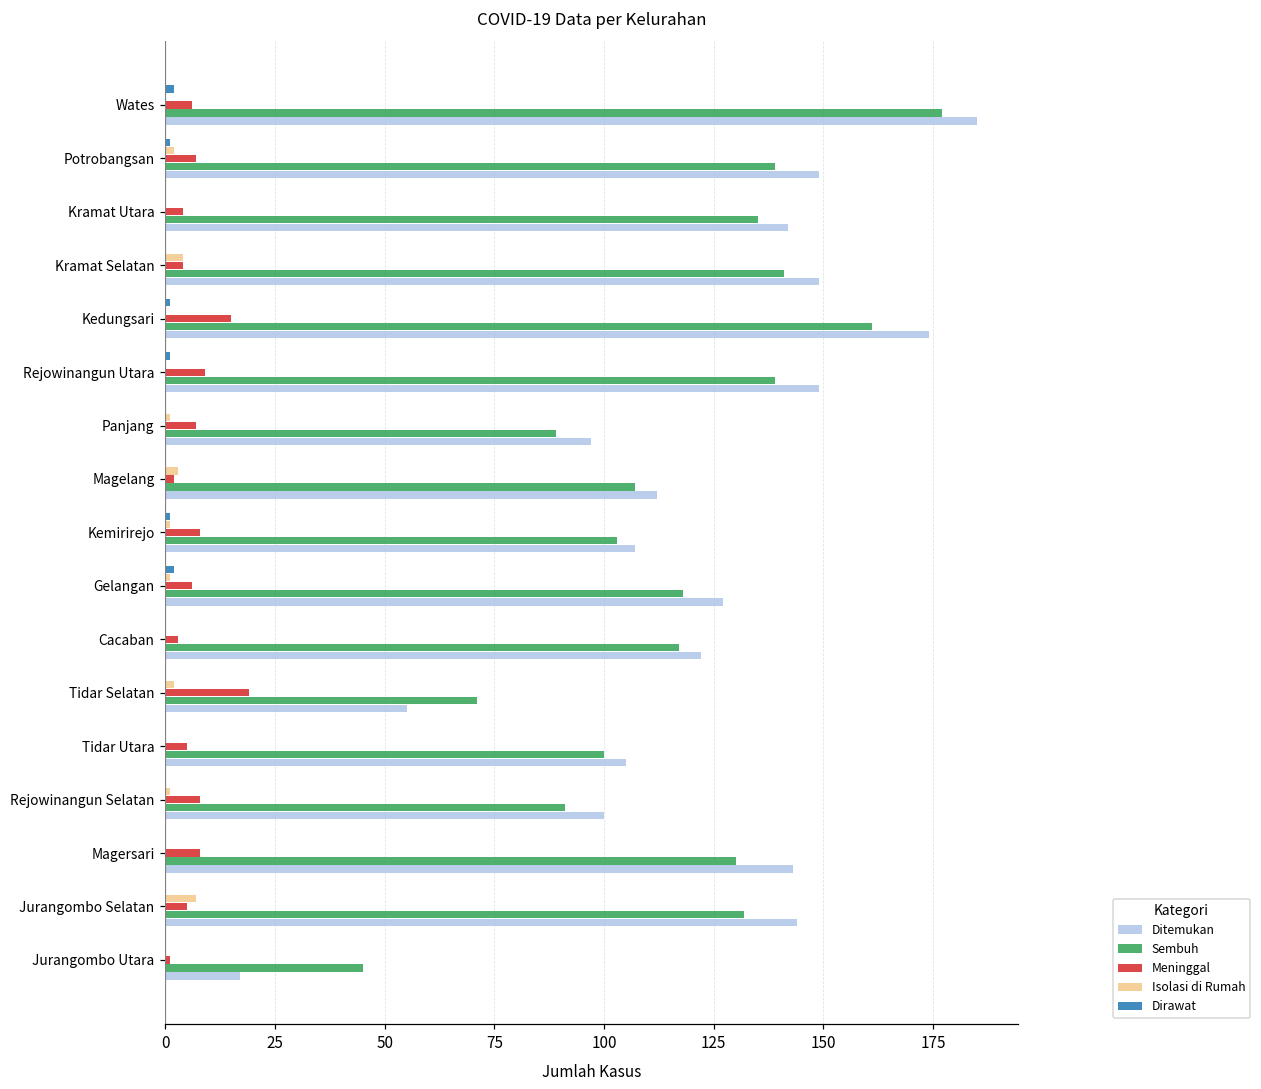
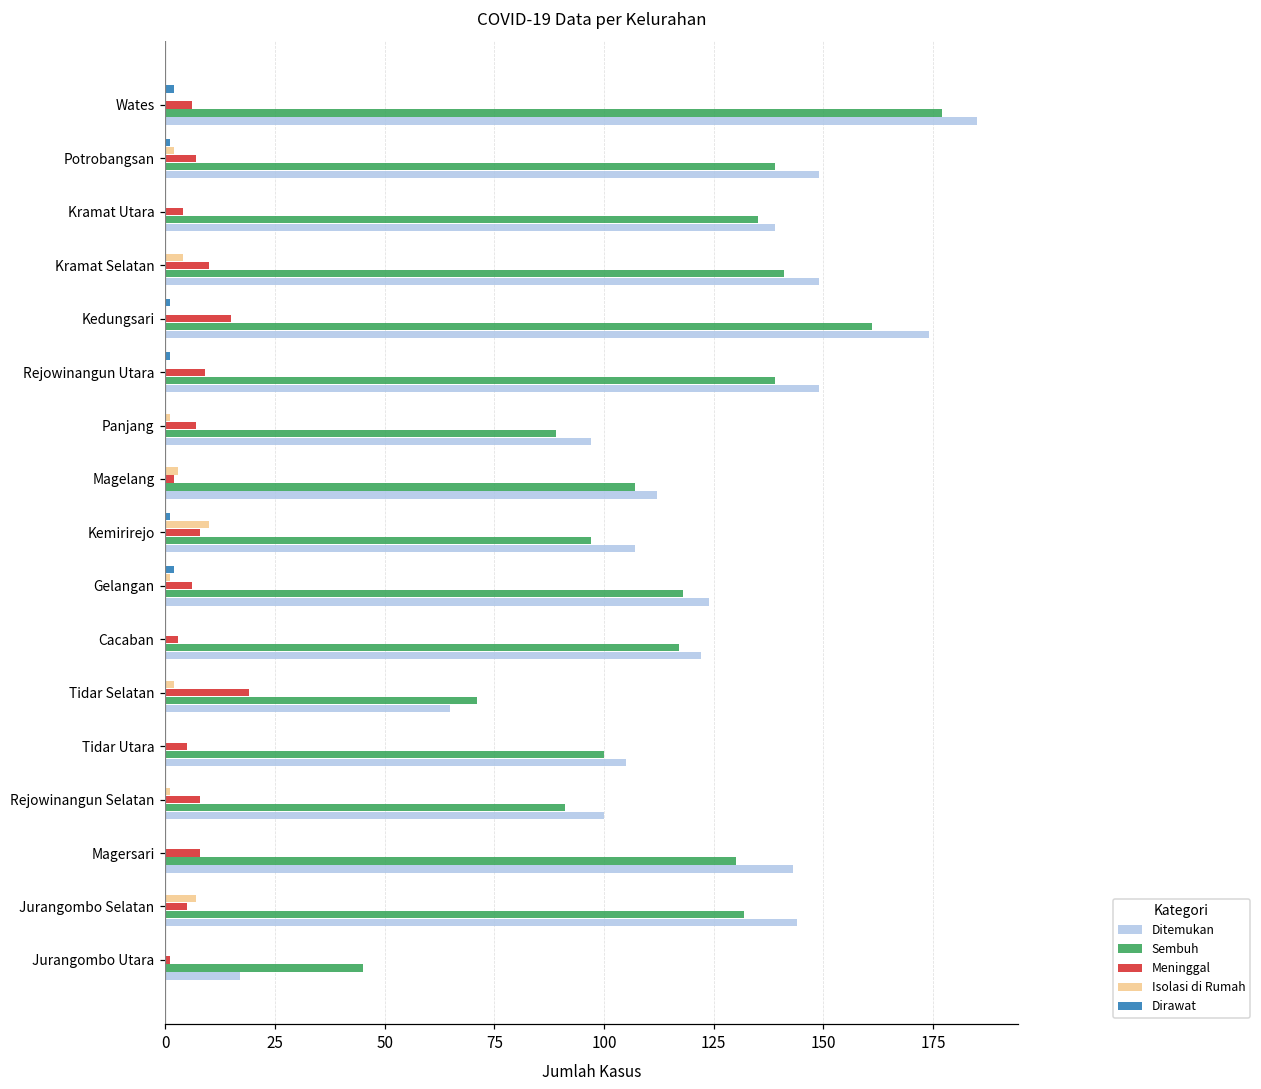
  {
    "Ditemukan": {
      "Wates": 185,
      "Potrobangsan": 149,
-     "Kramat Utara": 142,
+     "Kramat Utara": 139,
      "Kramat Selatan": 149,
      "Kedungsari": 174,
      "Rejowinangun Utara": 149,
      "Panjang": 97,
      "Magelang": 112,
      "Kemirirejo": 107,
-     "Gelangan": 127,
+     "Gelangan": 124,
      "Cacaban": 122,
-     "Tidar Selatan": 55,
+     "Tidar Selatan": 65,
      "Tidar Utara": 105,
      "Rejowinangun Selatan": 100,
      "Magersari": 143,
      "Jurangombo Selatan": 144,
      "Jurangombo Utara": 17
    },
    "Sembuh": {
      "Wates": 177,
      "Potrobangsan": 139,
      "Kramat Utara": 135,
      "Kramat Selatan": 141,
      "Kedungsari": 161,
      "Rejowinangun Utara": 139,
      "Panjang": 89,
      "Magelang": 107,
-     "Kemirirejo": 103,
+     "Kemirirejo": 97,
      "Gelangan": 118,
      "Cacaban": 117,
      "Tidar Selatan": 71,
      "Tidar Utara": 100,
      "Rejowinangun Selatan": 91,
      "Magersari": 130,
      "Jurangombo Selatan": 132,
      "Jurangombo Utara": 45
    },
    "Meninggal": {
      "Wates": 6,
      "Potrobangsan": 7,
      "Kramat Utara": 4,
-     "Kramat Selatan": 4,
+     "Kramat Selatan": 10,
      "Kedungsari": 15,
      "Rejowinangun Utara": 9,
      "Panjang": 7,
      "Magelang": 2,
      "Kemirirejo": 8,
      "Gelangan": 6,
      "Cacaban": 3,
      "Tidar Selatan": 19,
      "Tidar Utara": 5,
      "Rejowinangun Selatan": 8,
      "Magersari": 8,
      "Jurangombo Selatan": 5,
      "Jurangombo Utara": 1
    },
    "Isolasi di Rumah": {
      "Wates": 0,
      "Potrobangsan": 2,
      "Kramat Utara": 0,
      "Kramat Selatan": 4,
      "Kedungsari": 0,
      "Rejowinangun Utara": 0,
      "Panjang": 1,
      "Magelang": 3,
-     "Kemirirejo": 1,
+     "Kemirirejo": 10,
      "Gelangan": 1,
      "Cacaban": 0,
      "Tidar Selatan": 2,
      "Tidar Utara": 0,
      "Rejowinangun Selatan": 1,
      "Magersari": 0,
      "Jurangombo Selatan": 7,
      "Jurangombo Utara": 0
    },
    "Dirawat": {
      "Wates": 2,
      "Potrobangsan": 1,
      "Kramat Utara": 0,
      "Kramat Selatan": 0,
      "Kedungsari": 1,
      "Rejowinangun Utara": 1,
      "Panjang": 0,
      "Magelang": 0,
      "Kemirirejo": 1,
      "Gelangan": 2,
      "Cacaban": 0,
      "Tidar Selatan": 0,
      "Tidar Utara": 0,
      "Rejowinangun Selatan": 0,
      "Magersari": 0,
      "Jurangombo Selatan": 0,
      "Jurangombo Utara": 0
    }
  }
